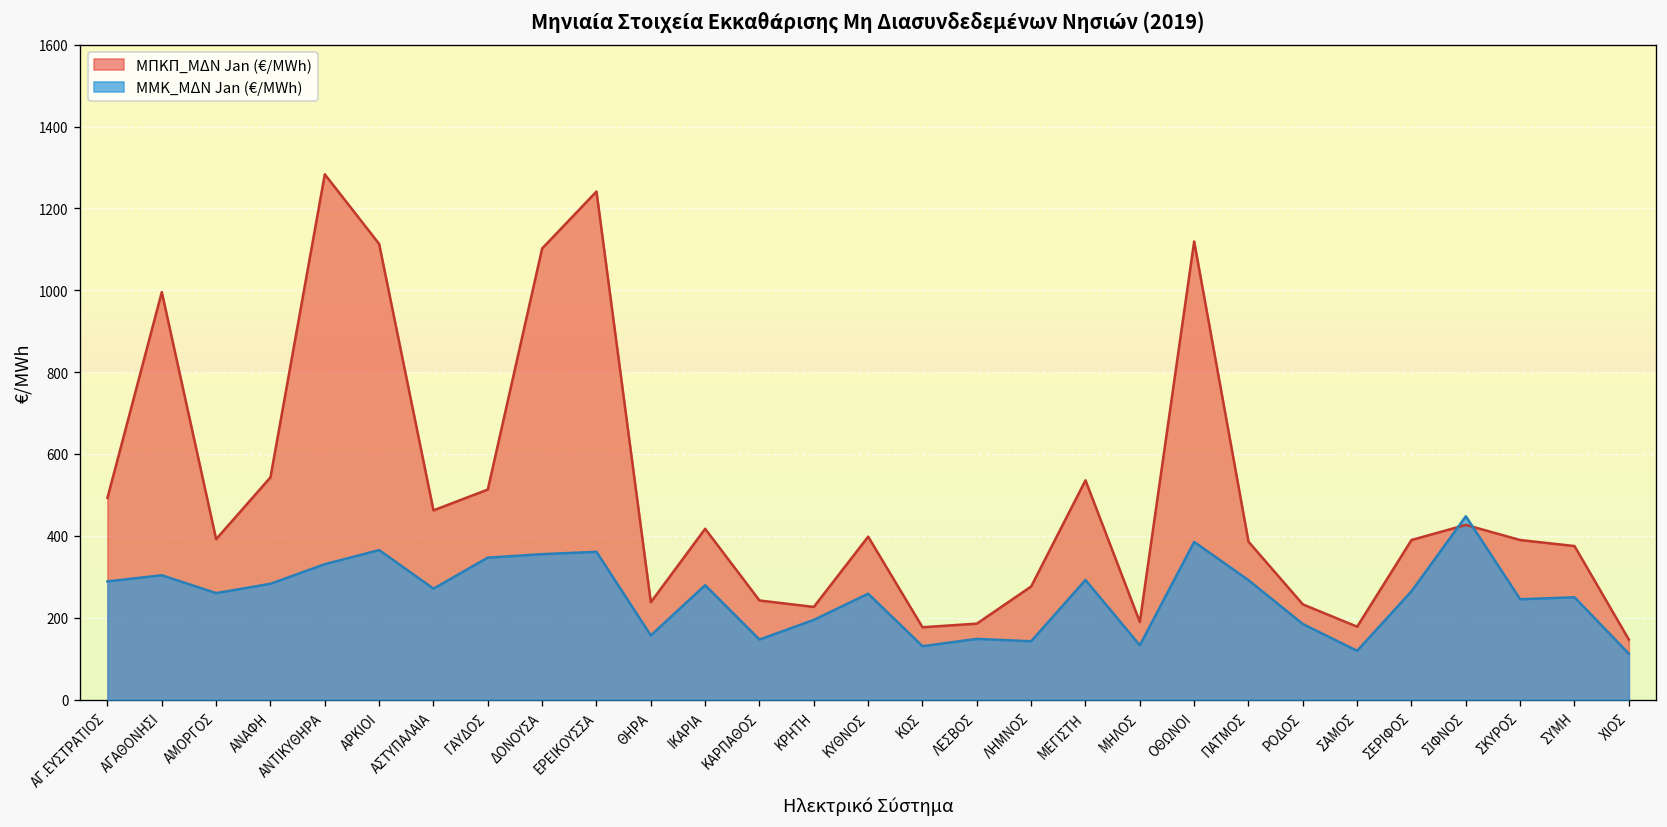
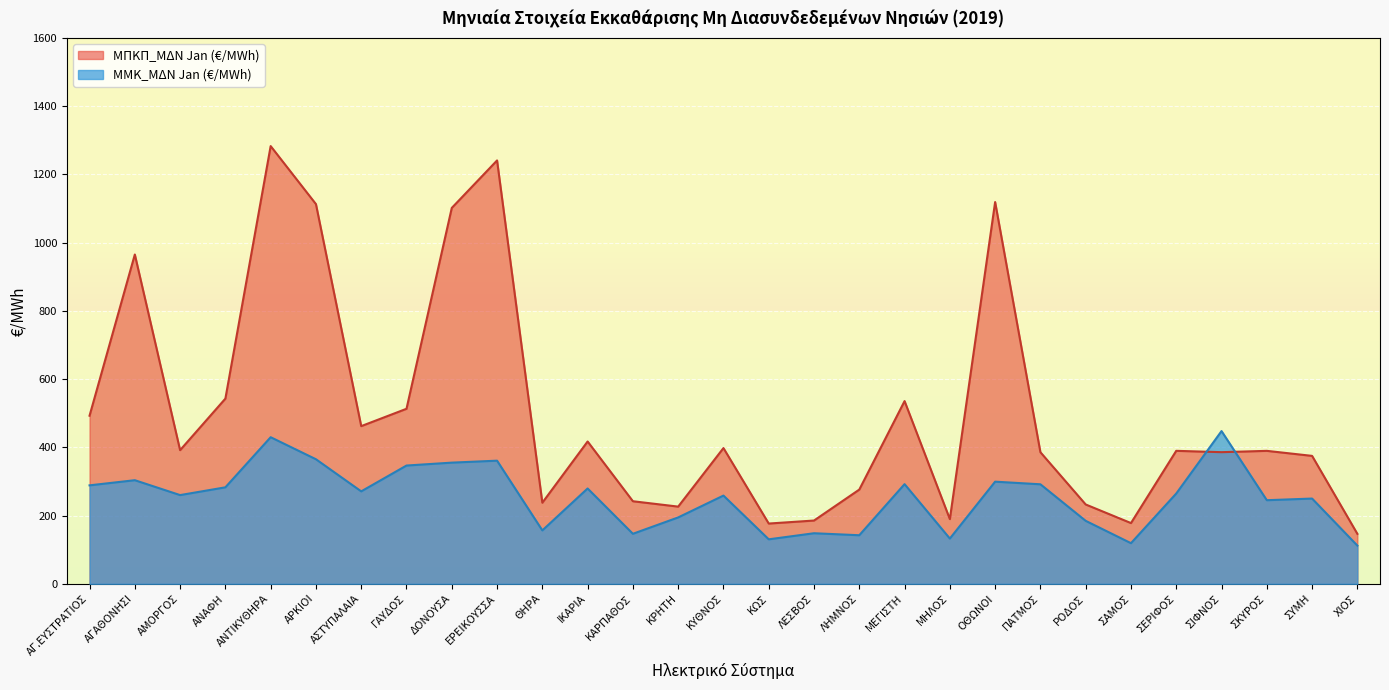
  {
    "ΜΠΚΠ_ΜΔΝ Jan (€/MWh)": {
      "ΑΓ.ΕΥΣΤΡΑΤΙΟΣ": 490,
-     "ΑΓΑΘΟΝΗΣΙ": 1000,
+     "ΑΓΑΘΟΝΗΣΙ": 970,
      "ΑΜΟΡΓΟΣ": 390,
      "ΑΝΑΦΗ": 540,
      "ΑΝΤΙΚΥΘΗΡΑ": 1280,
      "ΑΡΚΙΟΙ": 1110,
      "ΑΣΤΥΠΑΛΑΙΑ": 460,
      "ΓΑΥΔΟΣ": 510,
      "ΔΟΝΟΥΣΑ": 1100,
      "ΕΡΕΙΚΟΥΣΣΑ": 1240,
      "ΘΗΡΑ": 240,
      "ΙΚΑΡΙΑ": 420,
      "ΚΑΡΠΑΘΟΣ": 240,
      "ΚΡΗΤΗ": 230,
      "ΚΥΘΝΟΣ": 400,
      "ΚΩΣ": 180,
      "ΛΕΣΒΟΣ": 190,
      "ΛΗΜΝΟΣ": 280,
      "ΜΕΓΙΣΤΗ": 540,
      "ΜΗΛΟΣ": 190,
      "ΟΘΩΝΟΙ": 1120,
      "ΠΑΤΜΟΣ": 390,
      "ΡΟΔΟΣ": 230,
      "ΣΑΜΟΣ": 180,
      "ΣΕΡΙΦΟΣ": 390,
-     "ΣΙΦΝΟΣ": 430,
+     "ΣΙΦΝΟΣ": 390,
      "ΣΚΥΡΟΣ": 390,
      "ΣΥΜΗ": 380,
      "ΧΙΟΣ": 150
    },
    "ΜΜΚ_ΜΔΝ Jan (€/MWh)": {
      "ΑΓ.ΕΥΣΤΡΑΤΙΟΣ": 290,
      "ΑΓΑΘΟΝΗΣΙ": 300,
      "ΑΜΟΡΓΟΣ": 260,
      "ΑΝΑΦΗ": 280,
-     "ΑΝΤΙΚΥΘΗΡΑ": 330,
+     "ΑΝΤΙΚΥΘΗΡΑ": 430,
      "ΑΡΚΙΟΙ": 370,
      "ΑΣΤΥΠΑΛΑΙΑ": 270,
      "ΓΑΥΔΟΣ": 350,
      "ΔΟΝΟΥΣΑ": 360,
      "ΕΡΕΙΚΟΥΣΣΑ": 360,
      "ΘΗΡΑ": 160,
      "ΙΚΑΡΙΑ": 280,
      "ΚΑΡΠΑΘΟΣ": 150,
      "ΚΡΗΤΗ": 190,
      "ΚΥΘΝΟΣ": 260,
      "ΚΩΣ": 130,
      "ΛΕΣΒΟΣ": 150,
      "ΛΗΜΝΟΣ": 140,
      "ΜΕΓΙΣΤΗ": 290,
      "ΜΗΛΟΣ": 130,
-     "ΟΘΩΝΟΙ": 390,
+     "ΟΘΩΝΟΙ": 300,
      "ΠΑΤΜΟΣ": 290,
      "ΡΟΔΟΣ": 180,
      "ΣΑΜΟΣ": 120,
      "ΣΕΡΙΦΟΣ": 260,
      "ΣΙΦΝΟΣ": 450,
      "ΣΚΥΡΟΣ": 250,
      "ΣΥΜΗ": 250,
      "ΧΙΟΣ": 110
    }
  }
